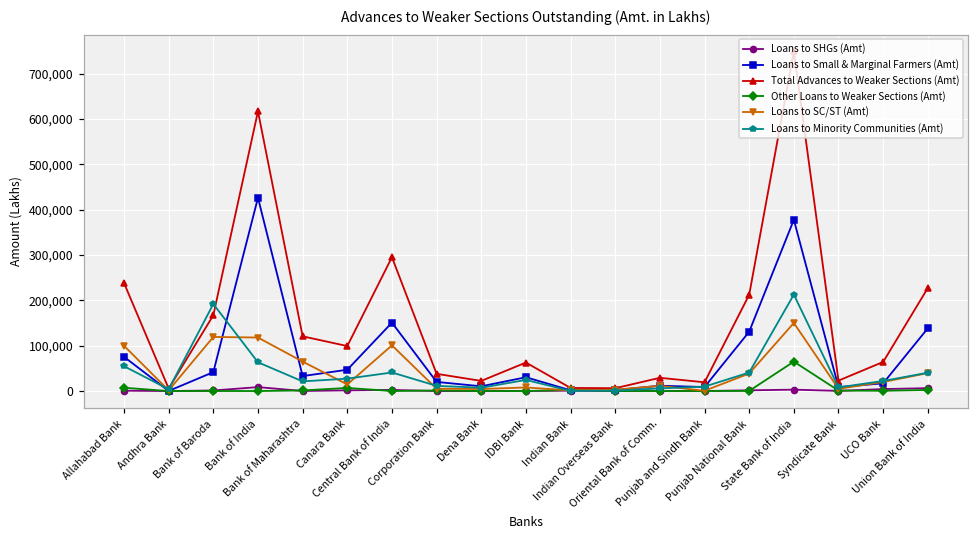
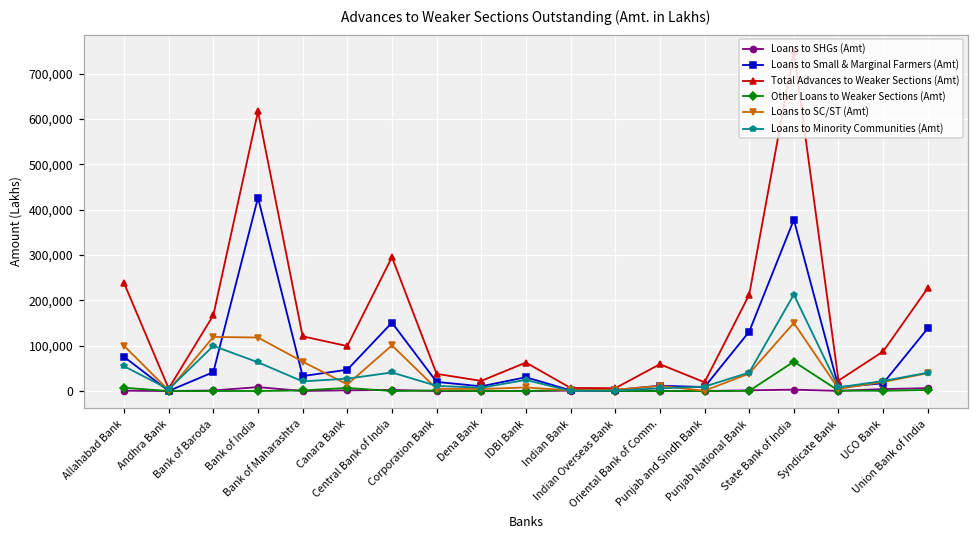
  {
    "Loans to SHGs (Amt)": {
      "Allahabad Bank": "0",
      "Bank of India": "10,000",
      "State Bank of India": "0"
    },
    "Loans to Small & Marginal Farmers (Amt)": {
      "Allahabad Bank": "80,000",
      "Bank of Baroda": "40,000",
      "Bank of India": "430,000",
      "Bank of Maharashtra": "30,000",
      "Canara Bank": "50,000",
      "Central Bank of India": "150,000",
      "Corporation Bank": "20,000",
      "Punjab National Bank": "130,000",
      "State Bank of India": "380,000",
      "Union Bank of India": "140,000"
    },
    "Total Advances to Weaker Sections (Amt)": {
      "Allahabad Bank": "240,000",
      "Bank of Baroda": "170,000",
      "Bank of India": "620,000",
      "Bank of Maharashtra": "120,000",
      "Canara Bank": "100,000",
      "Central Bank of India": "300,000",
      "Corporation Bank": "40,000",
      "Dena Bank": "20,000",
      "IDBI Bank": "60,000",
-     "Oriental Bank of Comm.": "30,000",
+     "Oriental Bank of Comm.": "60,000",
      "Punjab and Sindh Bank": "20,000",
      "Punjab National Bank": "210,000",
      "Syndicate Bank": "20,000",
-     "UCO Bank": "60,000",
+     "UCO Bank": "90,000",
      "Union Bank of India": "230,000"
    },
    "Other Loans to Weaker Sections (Amt)": {
      "Allahabad Bank": "10,000",
      "Bank of India": "0",
      "State Bank of India": "60,000"
    },
    "Loans to SC/ST (Amt)": {
      "Allahabad Bank": "100,000",
      "Bank of Baroda": "120,000",
      "Bank of India": "120,000",
      "Bank of Maharashtra": "60,000",
      "Canara Bank": "10,000",
      "Central Bank of India": "100,000",
      "IDBI Bank": "10,000",
      "State Bank of India": "150,000"
    },
    "Loans to Minority Communities (Amt)": {
      "Allahabad Bank": "50,000",
-     "Bank of Baroda": "190,000",
+     "Bank of Baroda": "100,000",
      "Bank of India": "60,000",
      "Bank of Maharashtra": "20,000",
      "Canara Bank": "30,000",
      "Central Bank of India": "40,000",
      "Corporation Bank": "10,000",
      "State Bank of India": "210,000"
    }
  }
